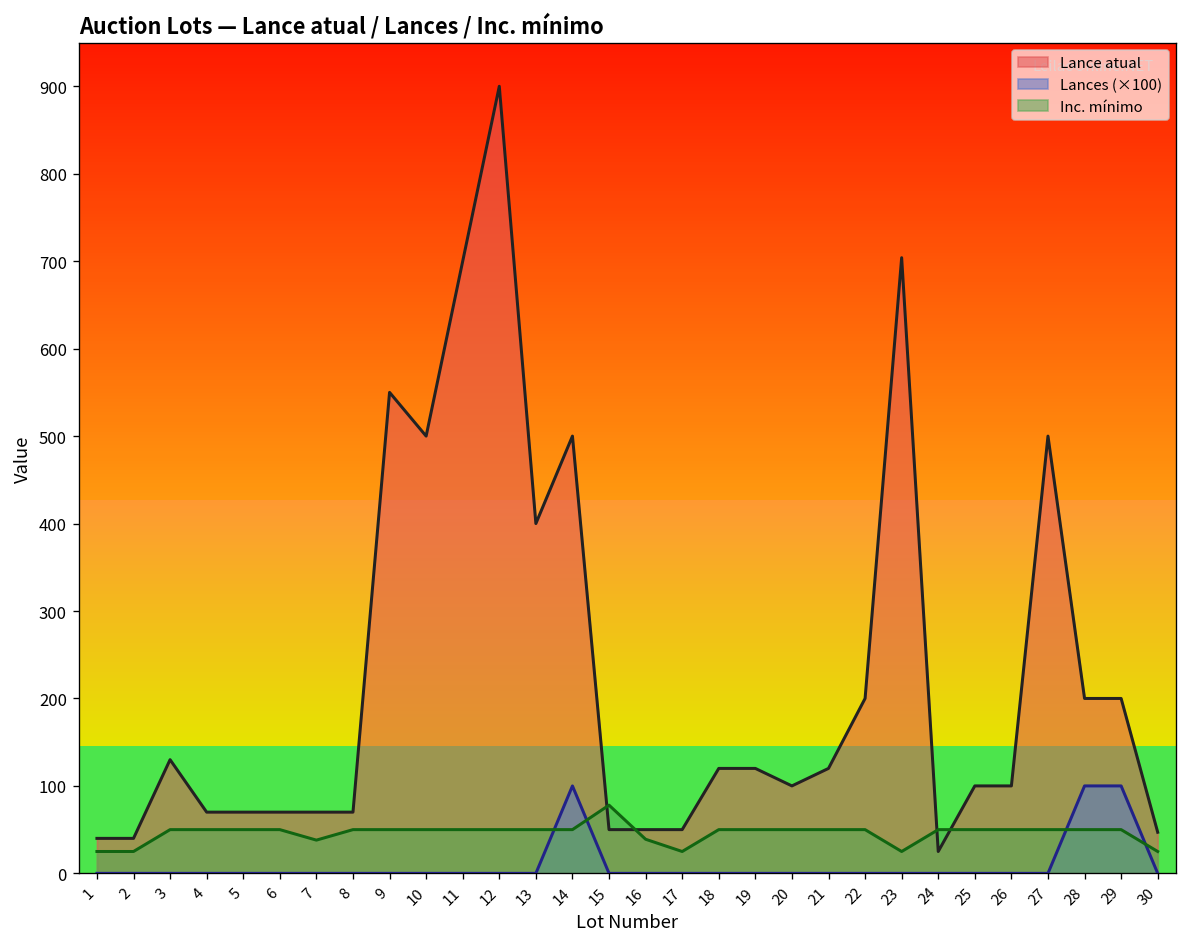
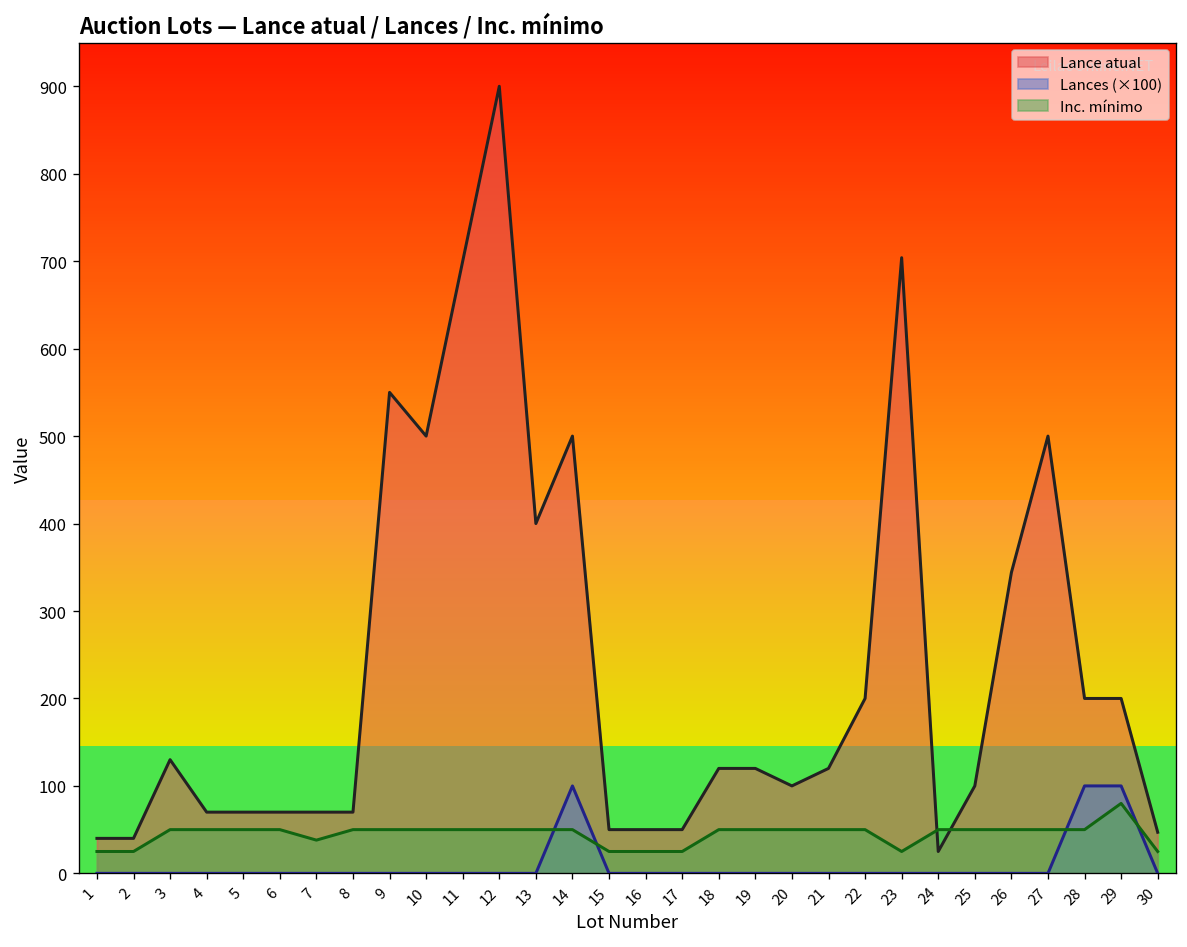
  {
    "Lance atual": {
      "1": 40,
      "2": 40,
      "3": 130,
      "4": 70,
      "5": 70,
      "6": 70,
      "7": 70,
      "8": 70,
      "9": 550,
      "10": 500,
      "11": 700,
      "12": 900,
      "13": 400,
      "14": 500,
      "15": 50,
      "16": 50,
      "17": 50,
      "18": 120,
      "19": 120,
      "20": 100,
      "21": 120,
      "22": 200,
      "23": 700,
      "24": 30,
      "25": 100,
-     "26": 100,
+     "26": 340,
      "27": 500,
      "28": 200,
      "29": 200,
      "30": 50
    },
    "Lances (×100)": {
      "1": 0,
      "2": 0,
      "3": 0,
      "4": 0,
      "5": 0,
      "6": 0,
      "7": 0,
      "8": 0,
      "9": 0,
      "10": 0,
      "11": 0,
      "12": 0,
      "13": 0,
      "14": 100,
      "15": 0,
      "16": 0,
      "17": 0,
      "18": 0,
      "19": 0,
      "20": 0,
      "21": 0,
      "22": 0,
      "23": 0,
      "24": 0,
      "25": 0,
      "26": 0,
      "27": 0,
      "28": 100,
      "29": 100,
      "30": 0
    },
    "Inc. mínimo": {
      "1": 30,
      "2": 30,
      "3": 50,
      "4": 50,
      "5": 50,
      "6": 50,
      "7": 40,
      "8": 50,
      "9": 50,
      "10": 50,
      "11": 50,
      "12": 50,
      "13": 50,
      "14": 50,
-     "15": 80,
-     "16": 40,
+     "15": 30,
+     "16": 30,
      "17": 30,
      "18": 50,
      "19": 50,
      "20": 50,
      "21": 50,
      "22": 50,
      "23": 30,
      "24": 50,
      "25": 50,
      "26": 50,
      "27": 50,
      "28": 50,
-     "29": 50,
+     "29": 80,
      "30": 30
    }
  }
